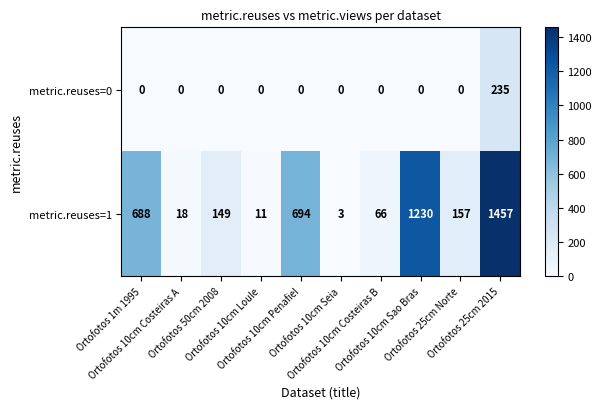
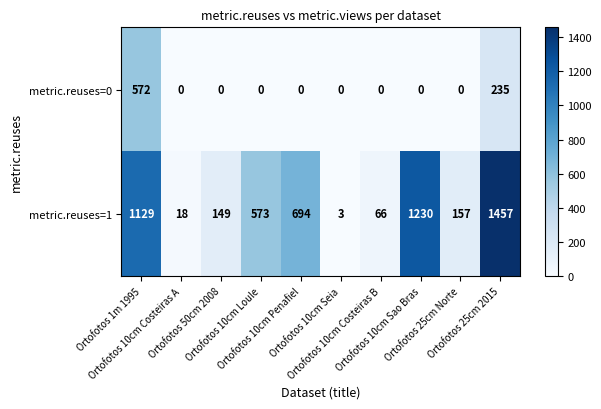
  {
    "metric.reuses=0": {
-     "Ortofotos 1m 1995": 0,
+     "Ortofotos 1m 1995": 572,
      "Ortofotos 10cm Costeiras A": 0,
      "Ortofotos 50cm 2008": 0,
      "Ortofotos 10cm Loule": 0,
      "Ortofotos 10cm Penafiel": 0,
      "Ortofotos 10cm Seia": 0,
      "Ortofotos 10cm Costeiras B": 0,
      "Ortofotos 10cm Sao Bras": 0,
      "Ortofotos 25cm Norte": 0,
      "Ortofotos 25cm 2015": 235
    },
    "metric.reuses=1": {
-     "Ortofotos 1m 1995": 688,
+     "Ortofotos 1m 1995": 1129,
      "Ortofotos 10cm Costeiras A": 18,
      "Ortofotos 50cm 2008": 149,
-     "Ortofotos 10cm Loule": 11,
+     "Ortofotos 10cm Loule": 573,
      "Ortofotos 10cm Penafiel": 694,
      "Ortofotos 10cm Seia": 3,
      "Ortofotos 10cm Costeiras B": 66,
      "Ortofotos 10cm Sao Bras": 1230,
      "Ortofotos 25cm Norte": 157,
      "Ortofotos 25cm 2015": 1457
    }
  }
